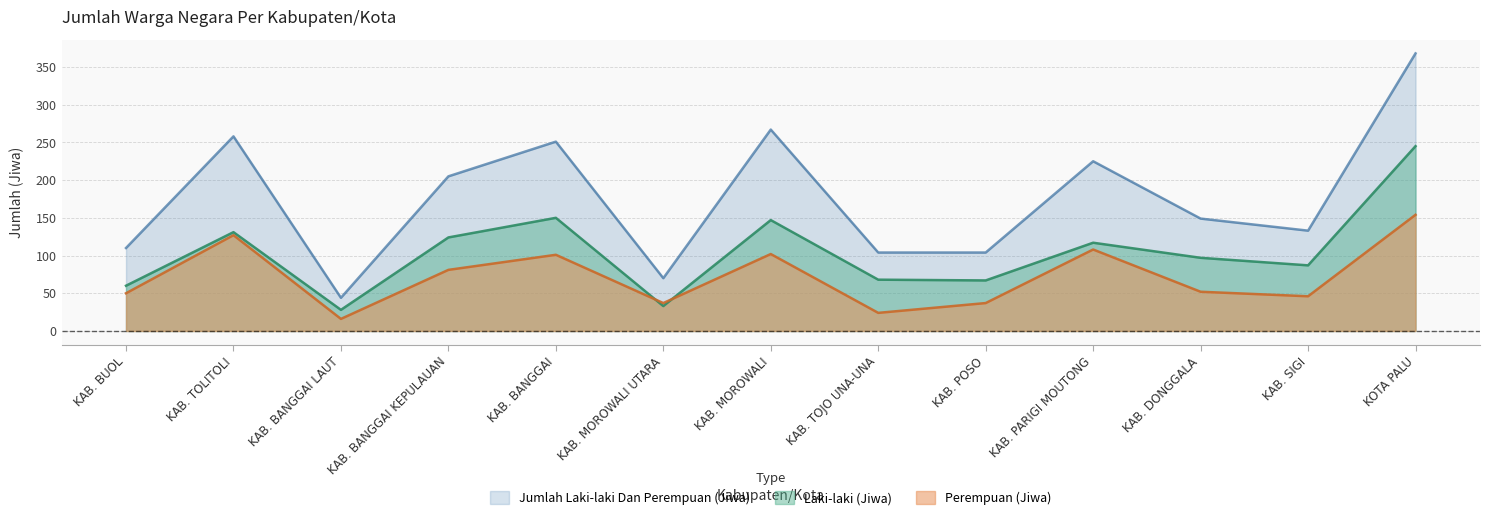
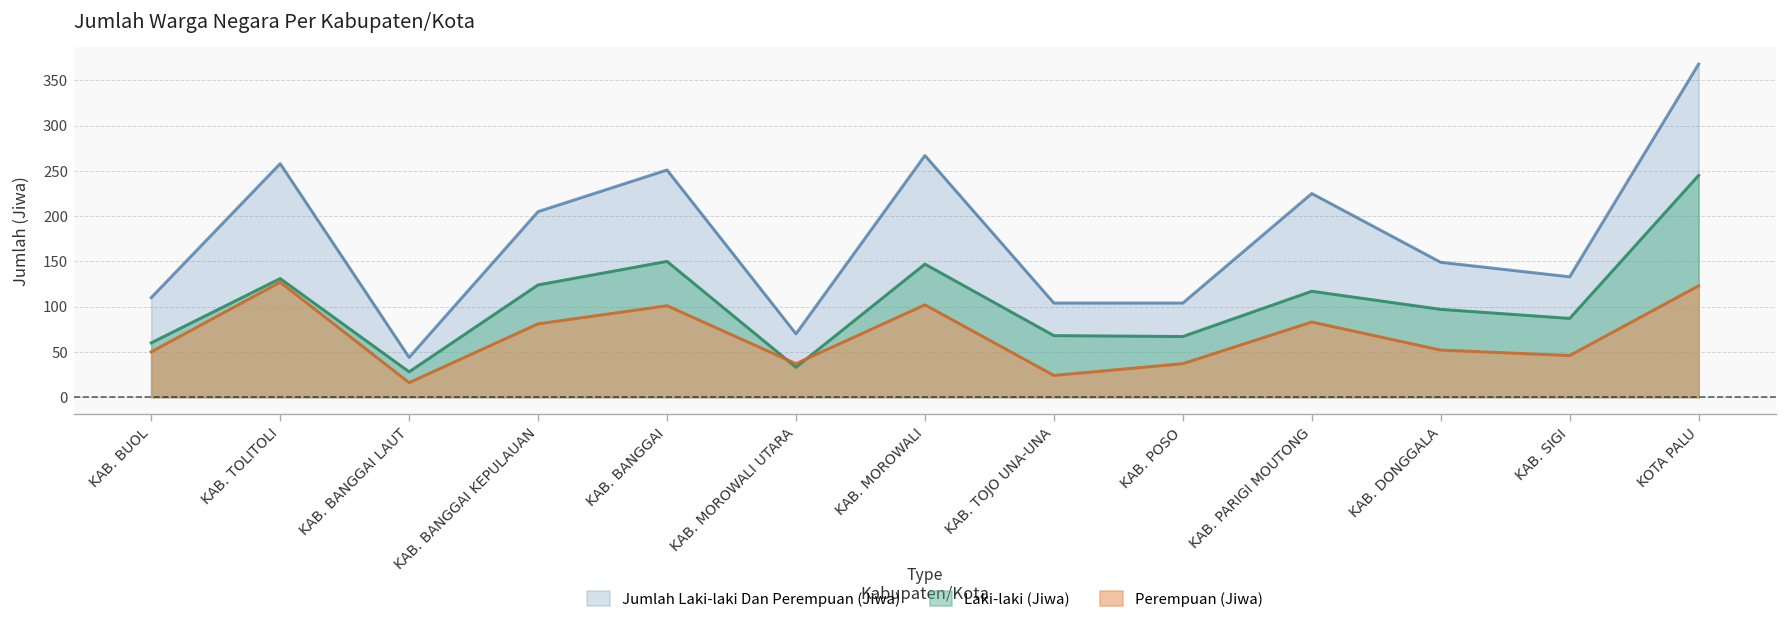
  {
    "Perempuan (Jiwa)": {
      "KAB. BUOL": 50,
      "KAB. TOLITOLI": 130,
      "KAB. BANGGAI LAUT": 20,
      "KAB. BANGGAI KEPULAUAN": 80,
      "KAB. BANGGAI": 100,
      "KAB. MOROWALI UTARA": 40,
      "KAB. MOROWALI": 100,
      "KAB. TOJO UNA-UNA": 20,
      "KAB. POSO": 40,
-     "KAB. PARIGI MOUTONG": 110,
+     "KAB. PARIGI MOUTONG": 80,
      "KAB. DONGGALA": 50,
      "KAB. SIGI": 50,
-     "KOTA PALU": 150
+     "KOTA PALU": 120
    }
  }
